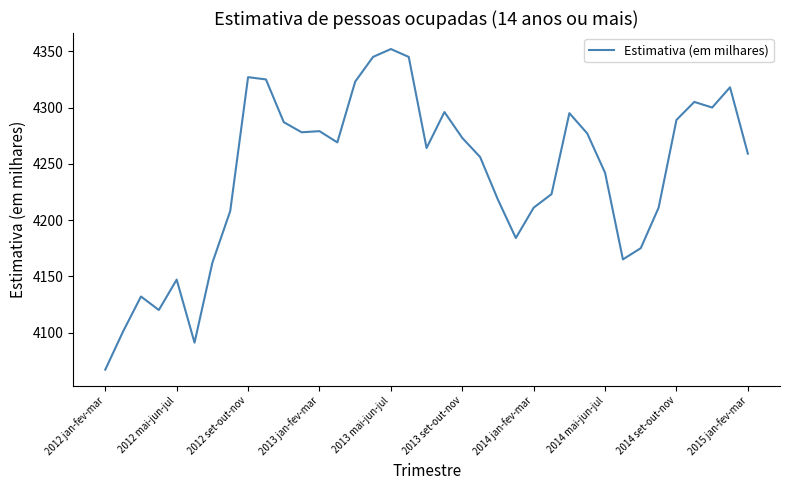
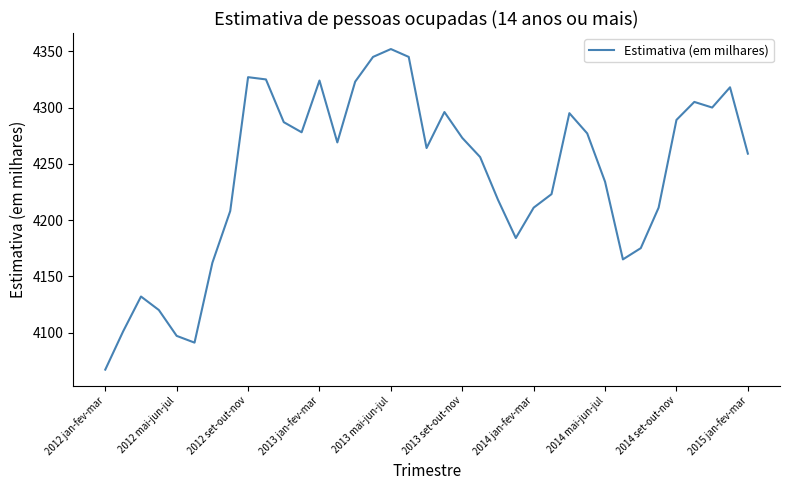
  {
    "2012 jan-fev-mar": 4067,
-   "2012 mai-jun-jul": 4147,
+   "2012 mai-jun-jul": 4097,
    "2012 set-out-nov": 4327,
-   "2013 jan-fev-mar": 4279,
+   "2013 jan-fev-mar": 4324,
    "2013 mai-jun-jul": 4352,
    "2013 set-out-nov": 4273,
    "2014 jan-fev-mar": 4211,
-   "2014 mai-jun-jul": 4242,
+   "2014 mai-jun-jul": 4234,
    "2014 set-out-nov": 4289,
    "2015 jan-fev-mar": 4259
  }
